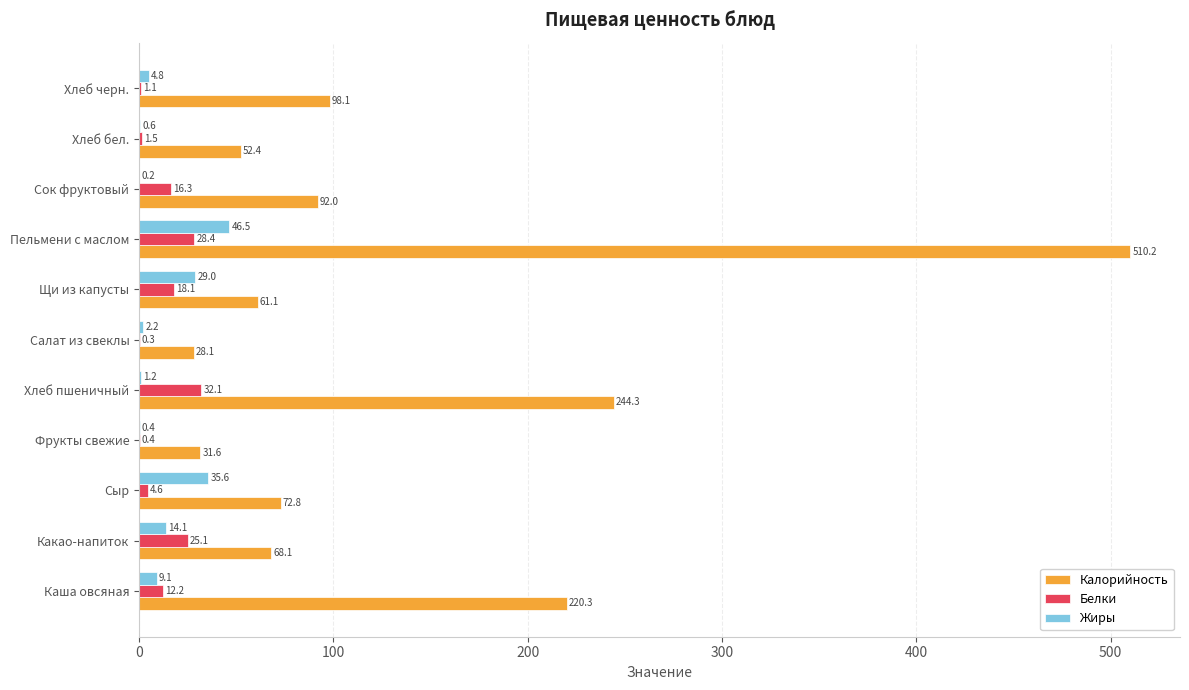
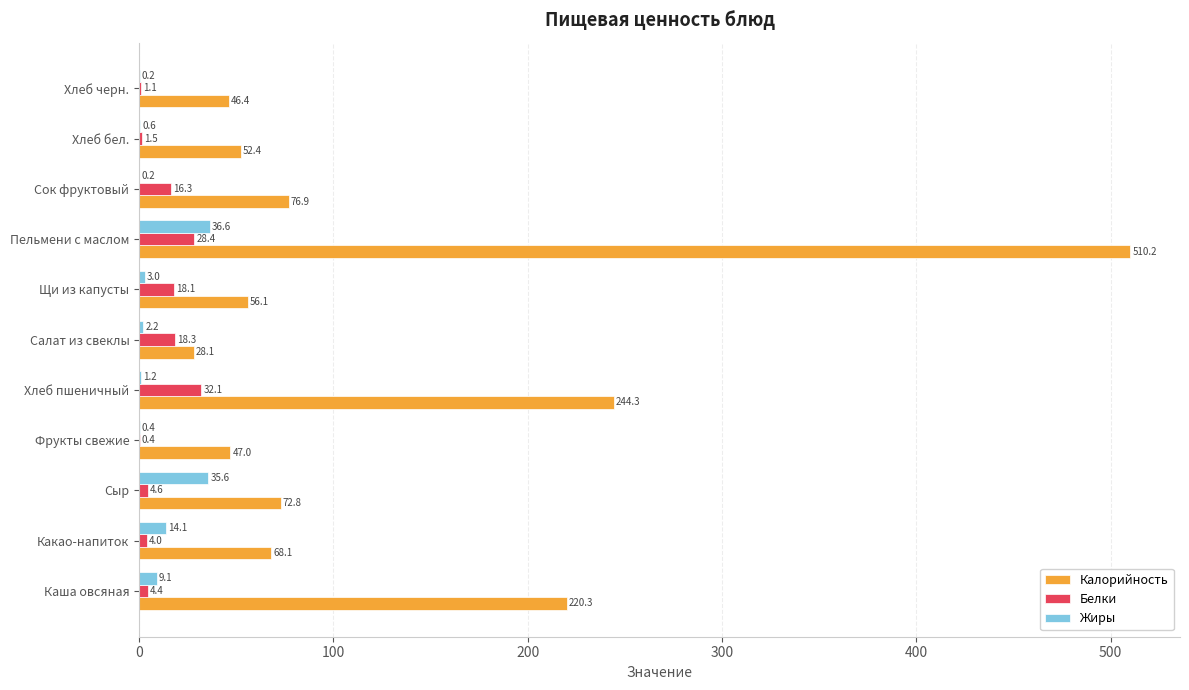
  {
    "Калорийность": {
-     "Хлеб черн.": 98.1,
+     "Хлеб черн.": 46.4,
      "Хлеб бел.": 52.4,
-     "Сок фруктовый": 92.0,
+     "Сок фруктовый": 76.9,
      "Пельмени с маслом": 510.2,
-     "Щи из капусты": 61.1,
+     "Щи из капусты": 56.1,
      "Салат из свеклы": 28.1,
      "Хлеб пшеничный": 244.3,
-     "Фрукты свежие": 31.6,
+     "Фрукты свежие": 47.0,
      "Сыр": 72.8,
      "Какао-напиток": 68.1,
      "Каша овсяная": 220.3
    },
    "Белки": {
      "Хлеб черн.": 1.1,
      "Хлеб бел.": 1.5,
      "Сок фруктовый": 16.3,
      "Пельмени с маслом": 28.4,
      "Щи из капусты": 18.1,
-     "Салат из свеклы": 0.3,
+     "Салат из свеклы": 18.3,
      "Хлеб пшеничный": 32.1,
      "Фрукты свежие": 0.4,
      "Сыр": 4.6,
-     "Какао-напиток": 25.1,
-     "Каша овсяная": 12.2
+     "Какао-напиток": 4.0,
+     "Каша овсяная": 4.4
    },
    "Жиры": {
-     "Хлеб черн.": 4.8,
+     "Хлеб черн.": 0.2,
      "Хлеб бел.": 0.6,
      "Сок фруктовый": 0.2,
-     "Пельмени с маслом": 46.5,
-     "Щи из капусты": 29.0,
+     "Пельмени с маслом": 36.6,
+     "Щи из капусты": 3.0,
      "Салат из свеклы": 2.2,
      "Хлеб пшеничный": 1.2,
      "Фрукты свежие": 0.4,
      "Сыр": 35.6,
      "Какао-напиток": 14.1,
      "Каша овсяная": 9.1
    }
  }
